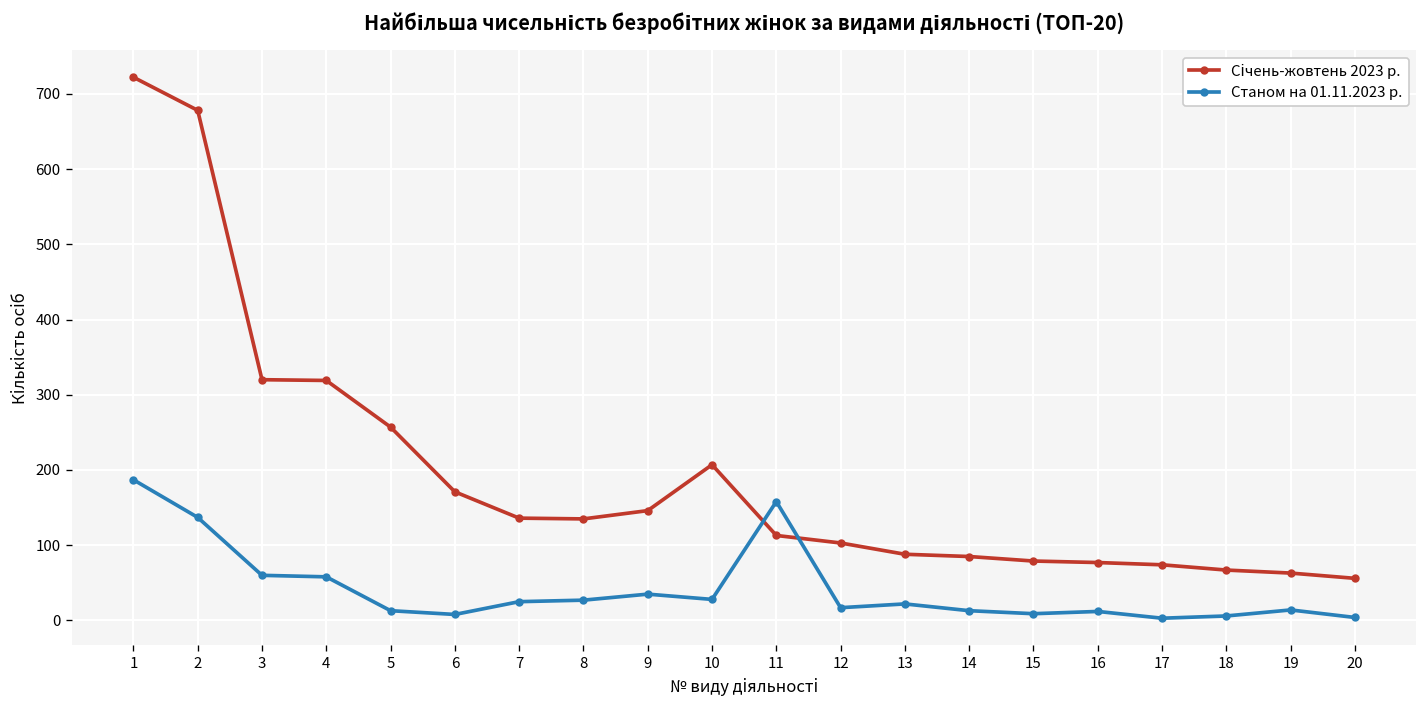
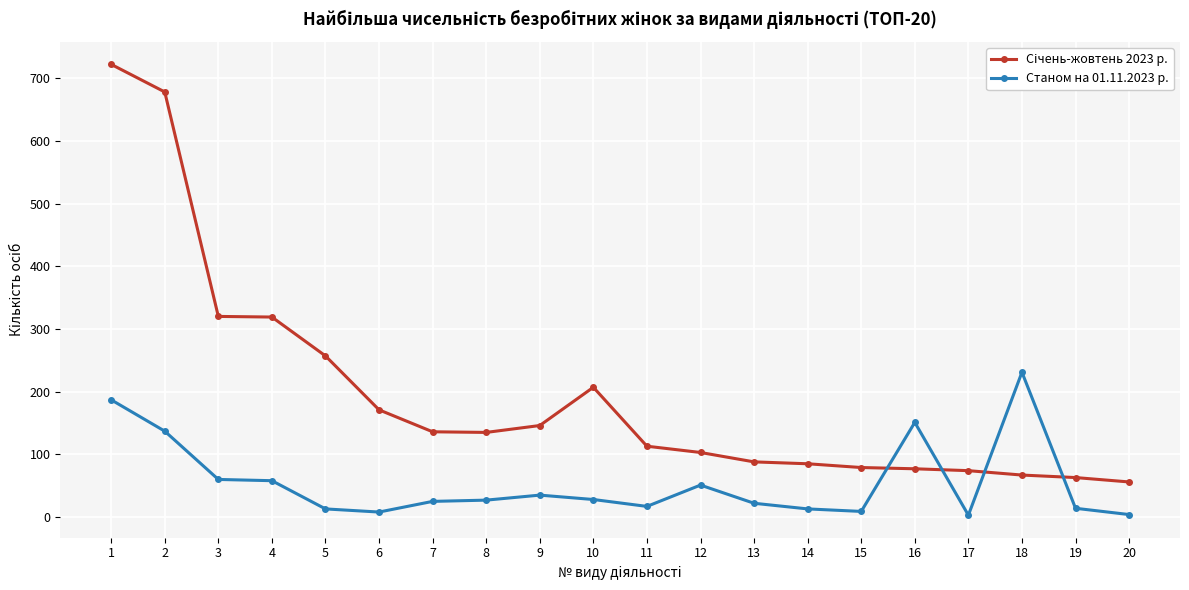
  {
    "Січень-жовтень 2023 р.": {
      "1": 720,
      "2": 680,
      "3": 320,
      "4": 320,
      "5": 260,
      "6": 170,
      "7": 140,
      "8": 140,
      "9": 150,
      "10": 210,
      "11": 110,
      "12": 100,
      "13": 90,
      "14": 90,
      "15": 80,
      "16": 80,
      "17": 70,
      "18": 70,
      "19": 60,
      "20": 60
    },
    "Станом на 01.11.2023 р.": {
      "1": 190,
      "2": 140,
      "3": 60,
      "4": 60,
      "5": 10,
      "6": 10,
      "7": 30,
      "8": 30,
      "9": 40,
      "10": 30,
-     "11": 160,
-     "12": 20,
+     "11": 20,
+     "12": 50,
      "13": 20,
      "14": 10,
      "15": 10,
-     "16": 10,
+     "16": 150,
      "17": 0,
-     "18": 10,
+     "18": 230,
      "19": 10,
      "20": 0
    }
  }
